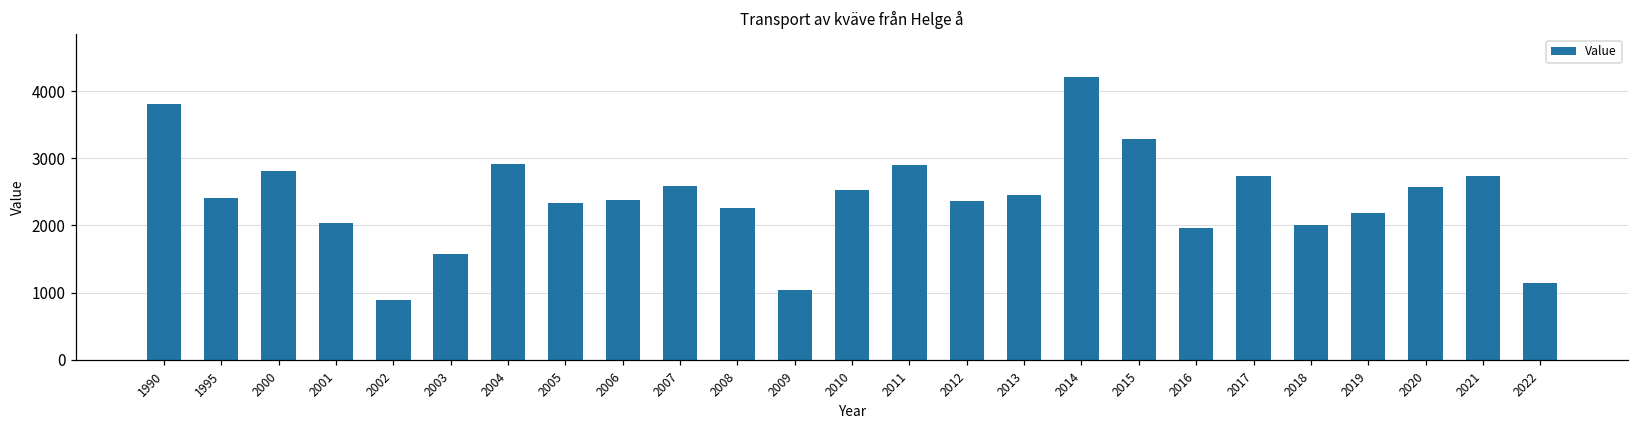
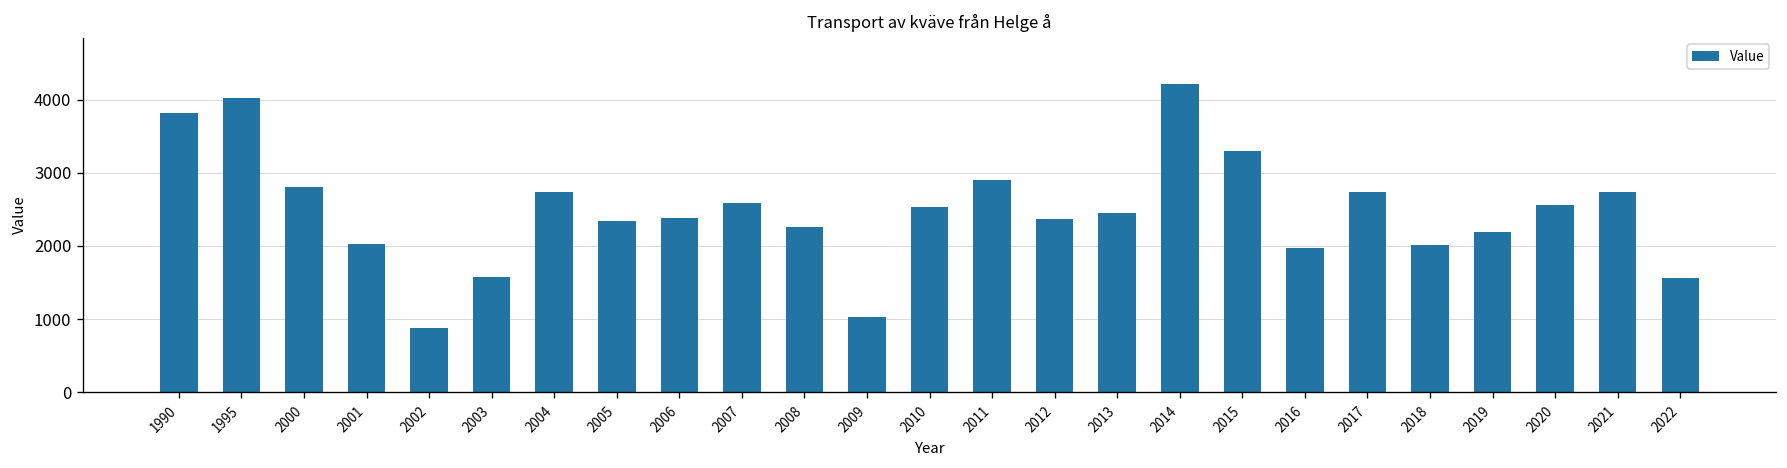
  {
    "1990": 3800,
-   "1995": 2400,
+   "1995": 4000,
    "2000": 2800,
    "2001": 2000,
    "2002": 900,
    "2003": 1600,
-   "2004": 2900,
+   "2004": 2700,
    "2005": 2300,
    "2006": 2400,
    "2007": 2600,
    "2008": 2300,
    "2009": 1000,
    "2010": 2500,
    "2011": 2900,
    "2012": 2400,
    "2013": 2500,
    "2014": 4200,
    "2015": 3300,
    "2016": 2000,
    "2017": 2700,
    "2018": 2000,
    "2019": 2200,
    "2020": 2600,
    "2021": 2700,
-   "2022": 1100
+   "2022": 1600
  }
